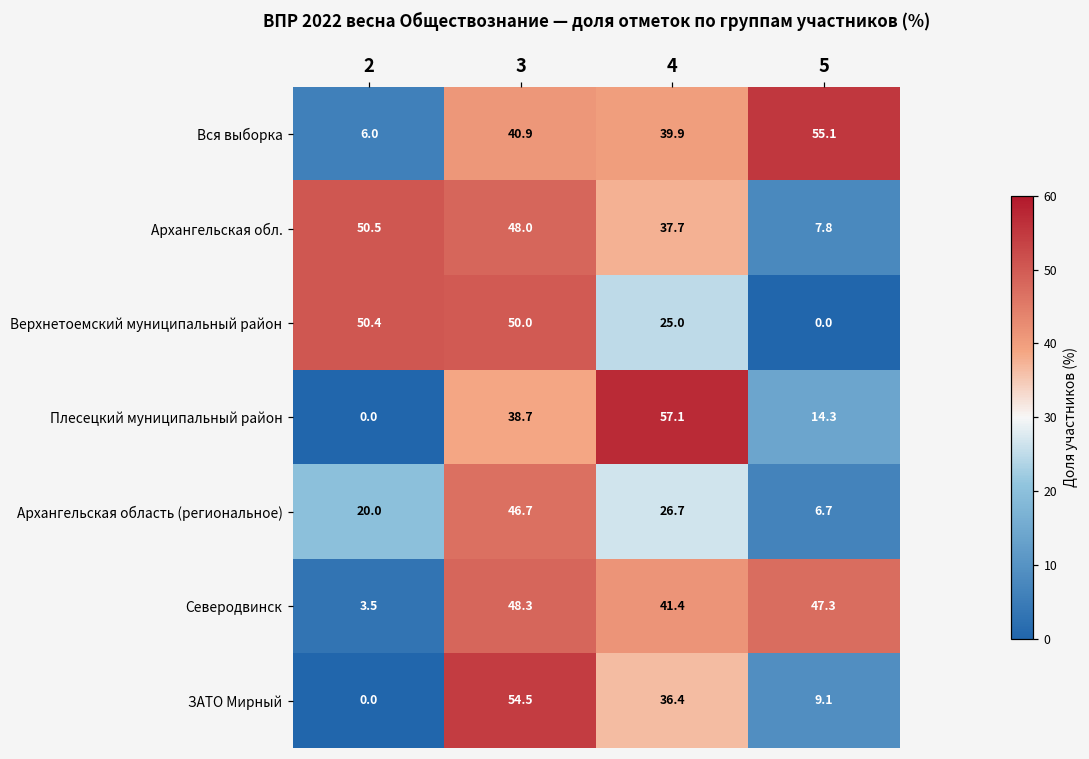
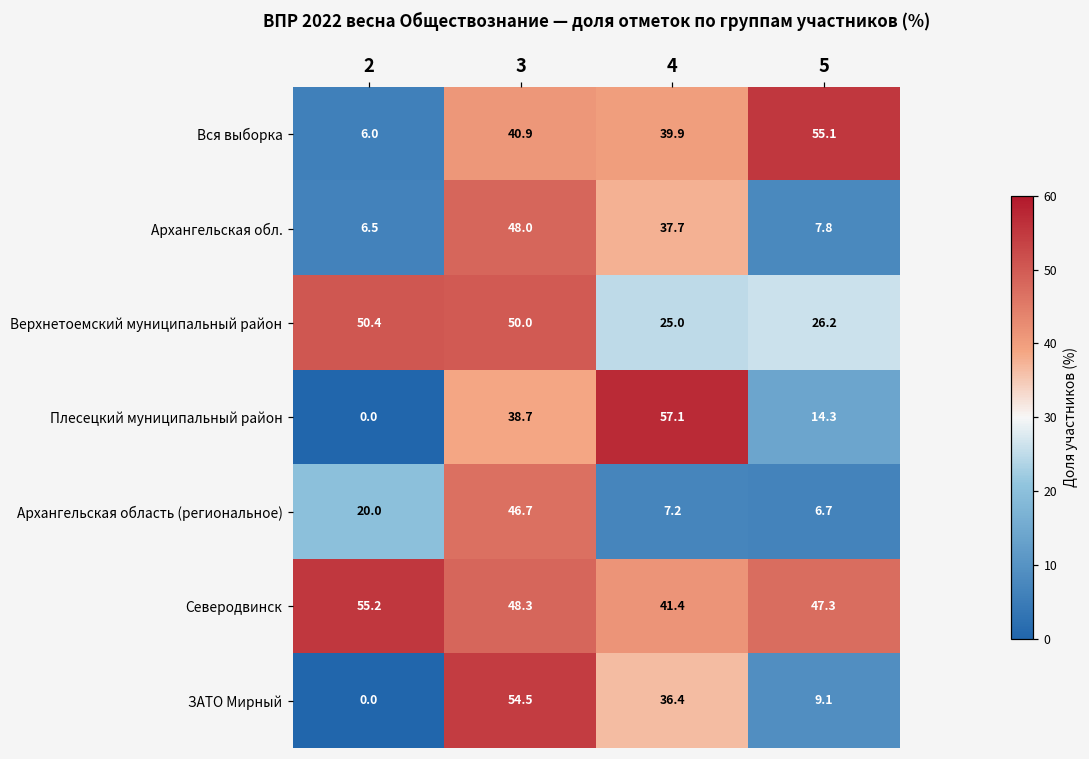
  {
    "Вся выборка": {
      "2": 6.0,
      "3": 40.9,
      "4": 39.9,
      "5": 55.1
    },
    "Архангельская обл.": {
-     "2": 50.5,
+     "2": 6.5,
      "3": 48.0,
      "4": 37.7,
      "5": 7.8
    },
    "Верхнетоемский муниципальный район": {
      "2": 50.4,
      "3": 50.0,
      "4": 25.0,
-     "5": 0.0
+     "5": 26.2
    },
    "Плесецкий муниципальный район": {
      "2": 0.0,
      "3": 38.7,
      "4": 57.1,
      "5": 14.3
    },
    "Архангельская область (региональное)": {
      "2": 20.0,
      "3": 46.7,
-     "4": 26.7,
+     "4": 7.2,
      "5": 6.7
    },
    "Северодвинск": {
-     "2": 3.5,
+     "2": 55.2,
      "3": 48.3,
      "4": 41.4,
      "5": 47.3
    },
    "ЗАТО Мирный": {
      "2": 0.0,
      "3": 54.5,
      "4": 36.4,
      "5": 9.1
    }
  }
